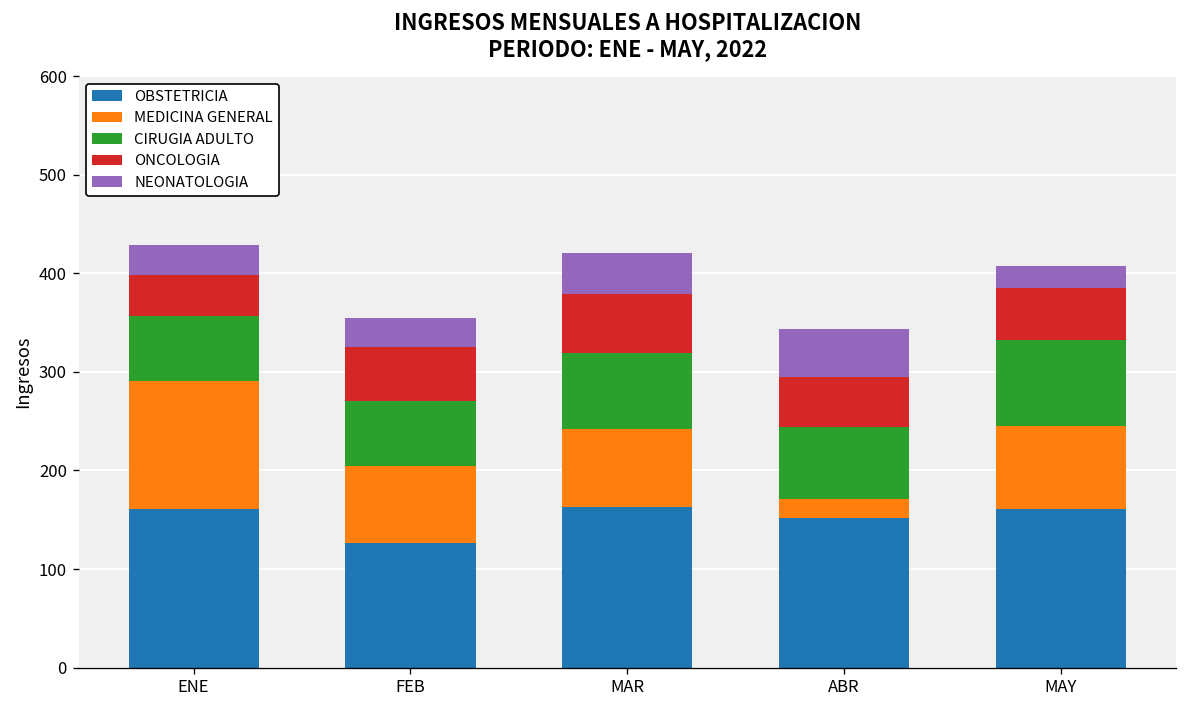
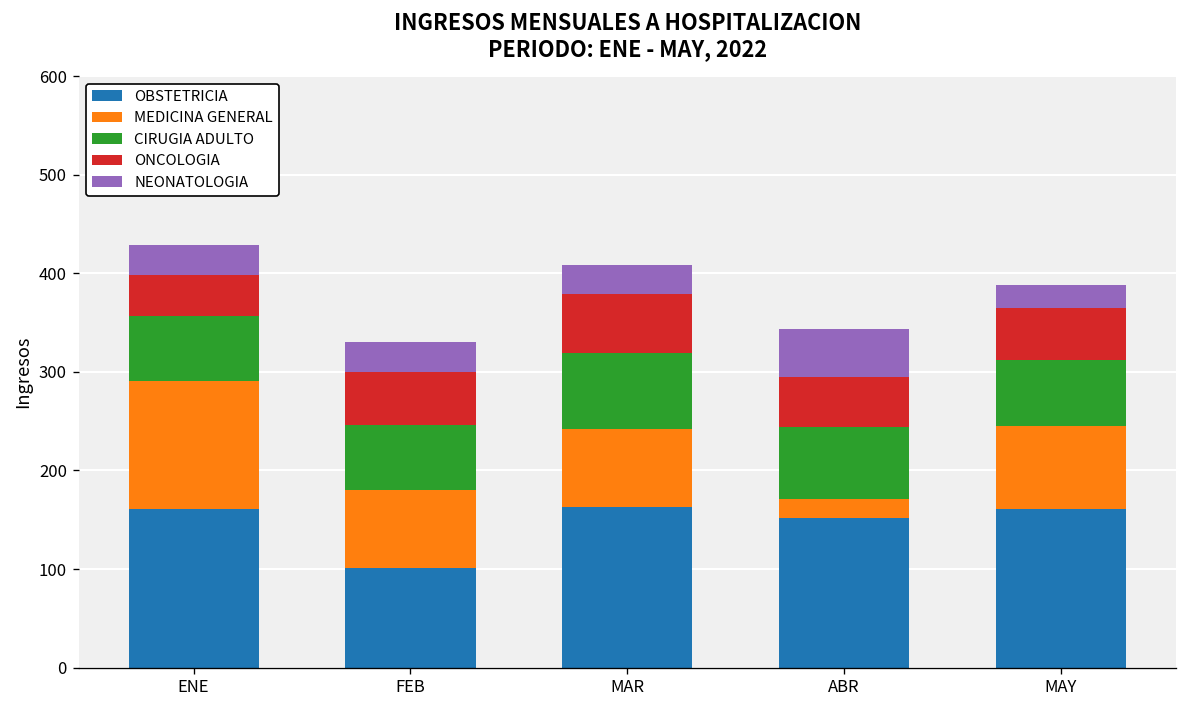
  {
    "OBSTETRICIA": {
      "ENE": 160,
-     "FEB": 130,
+     "FEB": 100,
      "MAR": 160,
      "ABR": 150,
      "MAY": 160
    },
    "MEDICINA GENERAL": {
      "ENE": 130,
      "FEB": 80,
      "MAR": 80,
      "ABR": 20,
      "MAY": 80
    },
    "CIRUGIA ADULTO": {
      "ENE": 70,
      "FEB": 70,
      "MAR": 80,
      "ABR": 70,
-     "MAY": 90
+     "MAY": 70
    },
    "ONCOLOGIA": {
      "ENE": 40,
      "FEB": 50,
      "MAR": 60,
      "ABR": 50,
      "MAY": 50
    },
    "NEONATOLOGIA": {
      "ENE": 30,
      "FEB": 30,
-     "MAR": 40,
+     "MAR": 30,
      "ABR": 50,
      "MAY": 20
    }
  }
